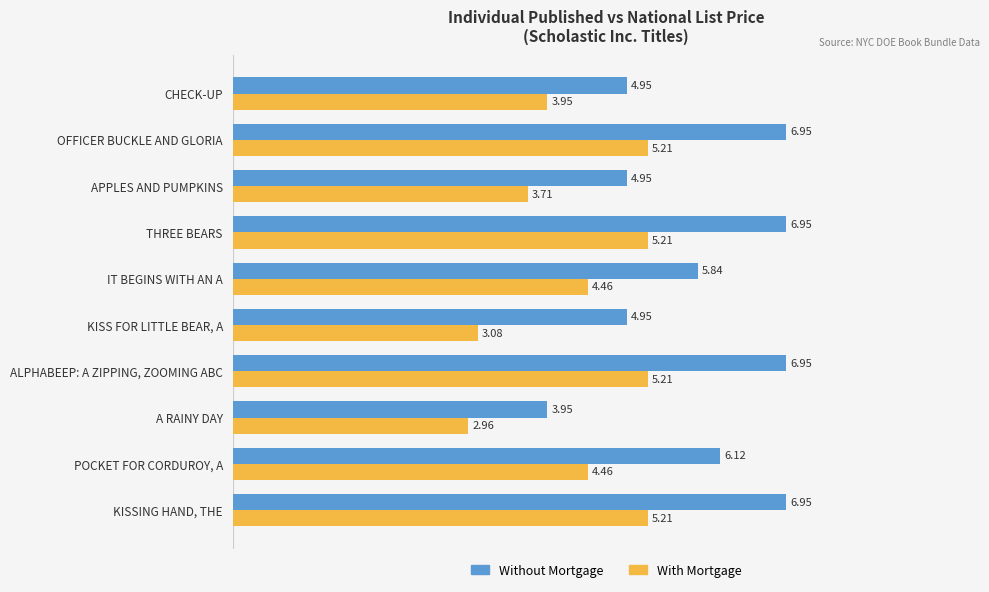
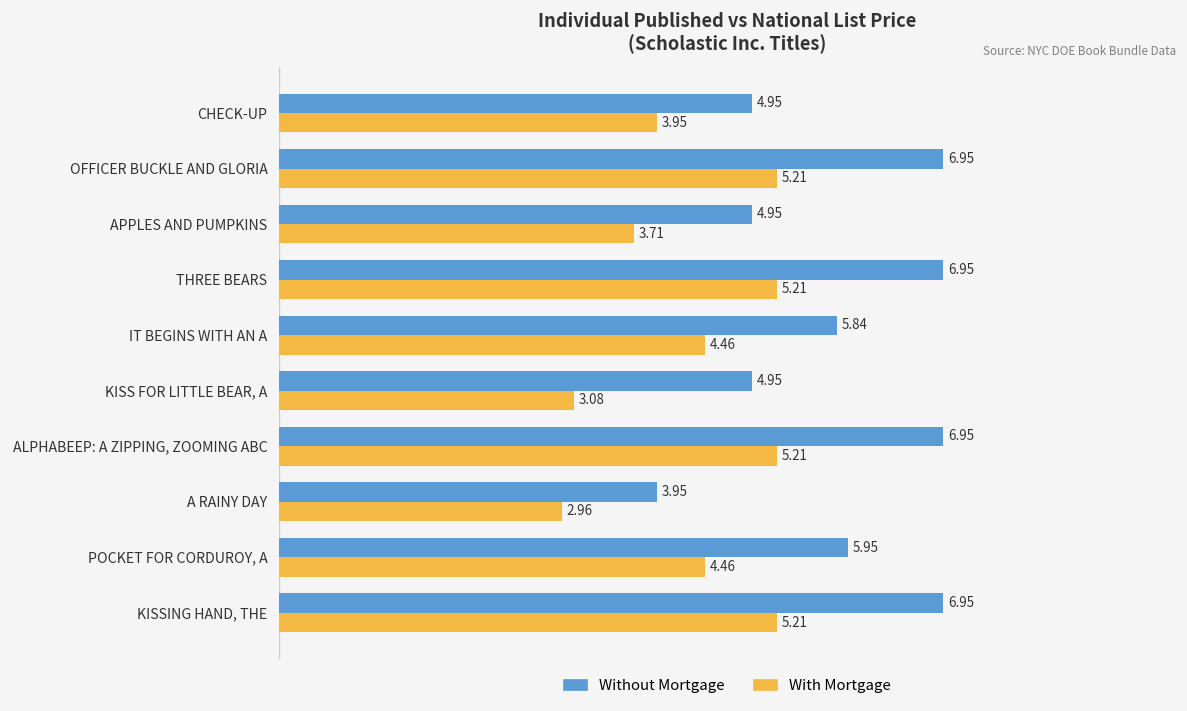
  {
    "Without Mortgage": {
      "CHECK-UP": 4.95,
      "OFFICER BUCKLE AND GLORIA": 6.95,
      "APPLES AND PUMPKINS": 4.95,
      "THREE BEARS": 6.95,
      "IT BEGINS WITH AN A": 5.84,
      "KISS FOR LITTLE BEAR, A": 4.95,
      "ALPHABEEP: A ZIPPING, ZOOMING ABC": 6.95,
      "A RAINY DAY": 3.95,
-     "POCKET FOR CORDUROY, A": 6.12,
+     "POCKET FOR CORDUROY, A": 5.95,
      "KISSING HAND, THE": 6.95
    },
    "With Mortgage": {
      "CHECK-UP": 3.95,
      "OFFICER BUCKLE AND GLORIA": 5.21,
      "APPLES AND PUMPKINS": 3.71,
      "THREE BEARS": 5.21,
      "IT BEGINS WITH AN A": 4.46,
      "KISS FOR LITTLE BEAR, A": 3.08,
      "ALPHABEEP: A ZIPPING, ZOOMING ABC": 5.21,
      "A RAINY DAY": 2.96,
      "POCKET FOR CORDUROY, A": 4.46,
      "KISSING HAND, THE": 5.21
    }
  }
